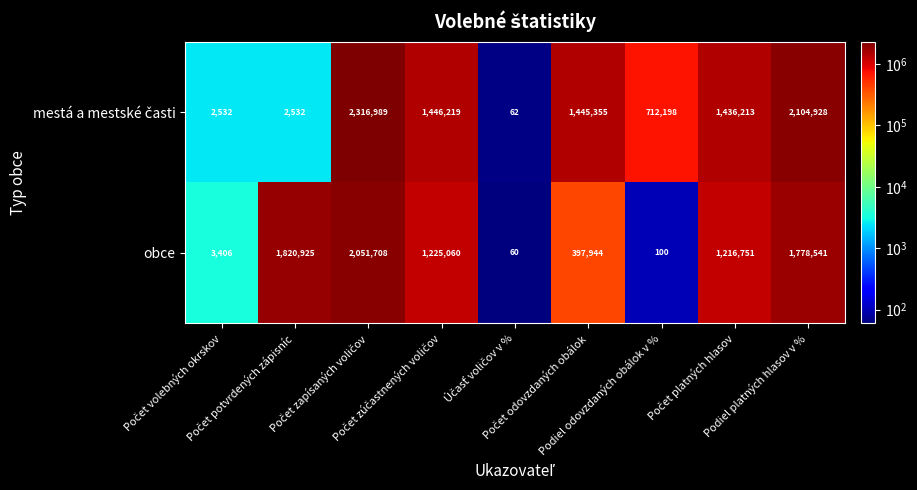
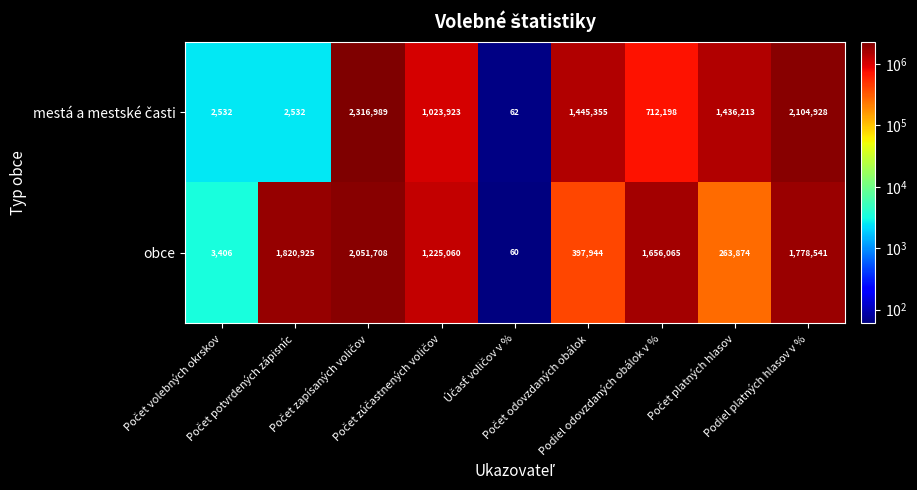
  {
    "mestá a mestské časti": {
      "Počet volebných okrskov": "2,532",
      "Počet potvrdených zápisníc": "2,532",
      "Počet zapísaných voličov": "2,316,989",
-     "Počet zúčastnených voličov": "1,446,219",
+     "Počet zúčastnených voličov": "1,023,923",
      "Účasť voličov v %": "62",
      "Počet odovzdaných obálok": "1,445,355",
      "Podiel odovzdaných obálok v %": "712,198",
      "Počet platných hlasov": "1,436,213",
      "Podiel platných hlasov v %": "2,104,928"
    },
    "obce": {
      "Počet volebných okrskov": "3,406",
      "Počet potvrdených zápisníc": "1,820,925",
      "Počet zapísaných voličov": "2,051,708",
      "Počet zúčastnených voličov": "1,225,060",
      "Účasť voličov v %": "60",
      "Počet odovzdaných obálok": "397,944",
-     "Podiel odovzdaných obálok v %": "100",
-     "Počet platných hlasov": "1,216,751",
+     "Podiel odovzdaných obálok v %": "1,656,065",
+     "Počet platných hlasov": "263,874",
      "Podiel platných hlasov v %": "1,778,541"
    }
  }
